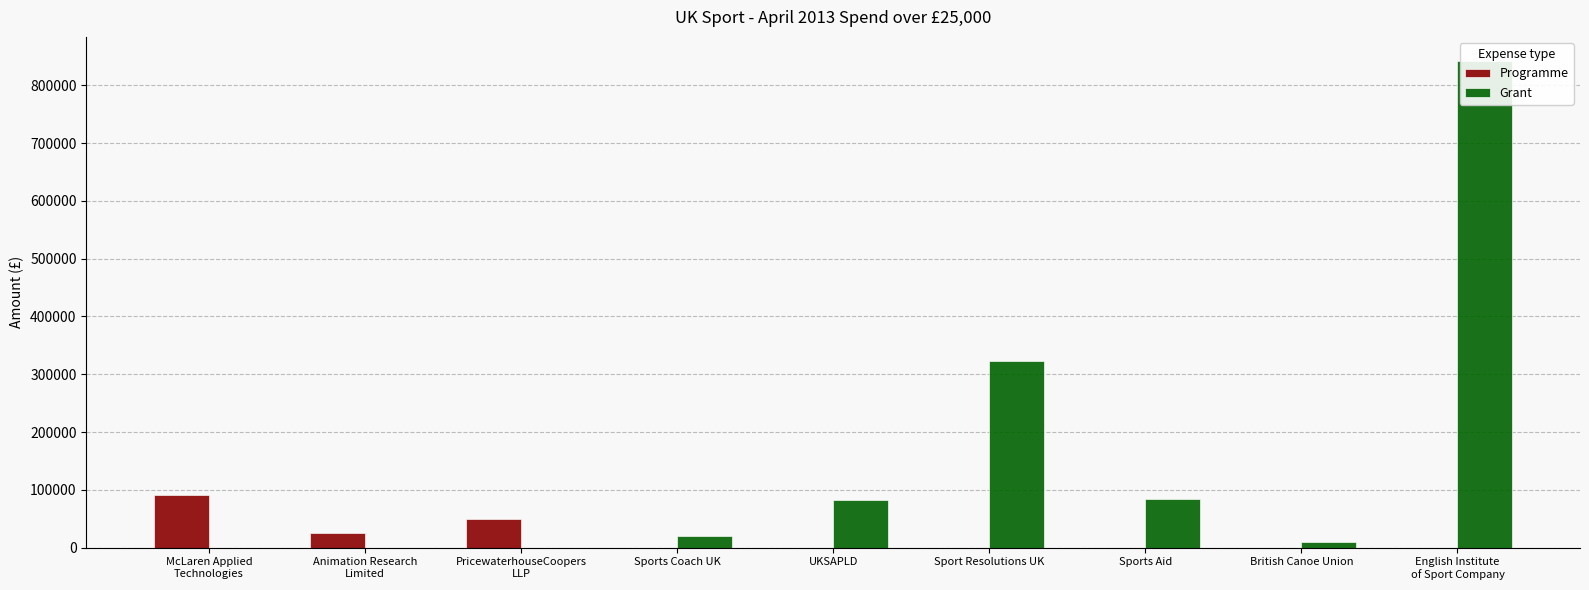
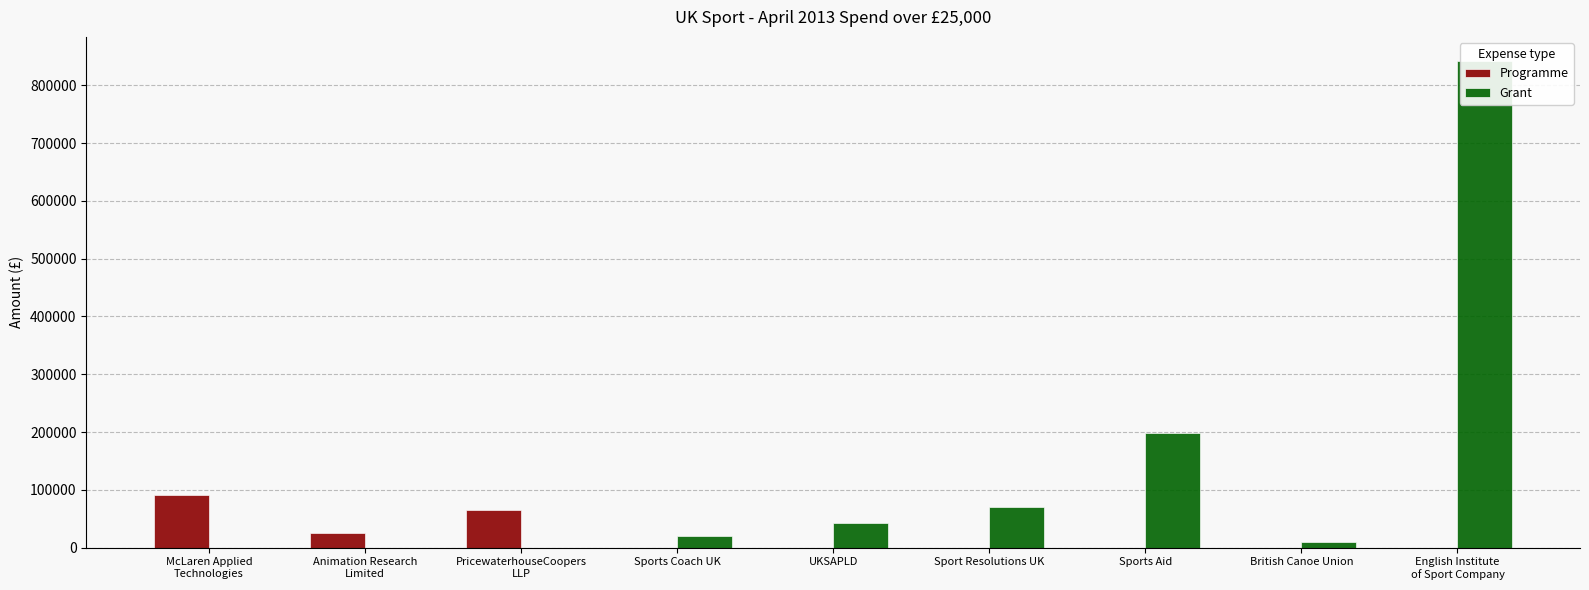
  {
    "Programme": {
      "McLaren Applied Technologies": 90000,
      "Animation Research Limited": 30000,
-     "PricewaterhouseCoopers LLP": 50000,
+     "PricewaterhouseCoopers LLP": 60000,
      "Sports Coach UK": 0,
      "UKSAPLD": 0,
      "Sport Resolutions UK": 0,
      "Sports Aid": 0,
      "British Canoe Union": 0,
      "English Institute of Sport Company": 0
    },
    "Grant": {
      "McLaren Applied Technologies": 0,
      "Animation Research Limited": 0,
      "PricewaterhouseCoopers LLP": 0,
      "Sports Coach UK": 20000,
-     "UKSAPLD": 80000,
-     "Sport Resolutions UK": 320000,
-     "Sports Aid": 80000,
+     "UKSAPLD": 40000,
+     "Sport Resolutions UK": 70000,
+     "Sports Aid": 200000,
      "British Canoe Union": 10000
    }
  }
